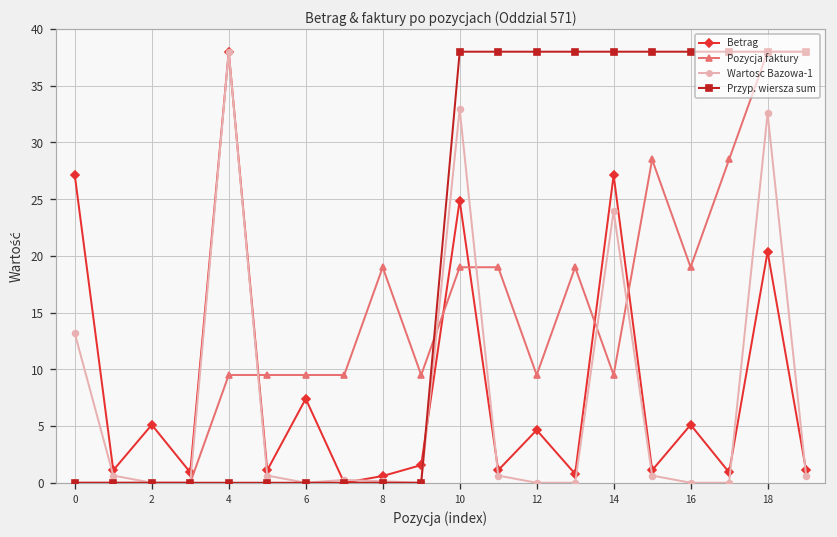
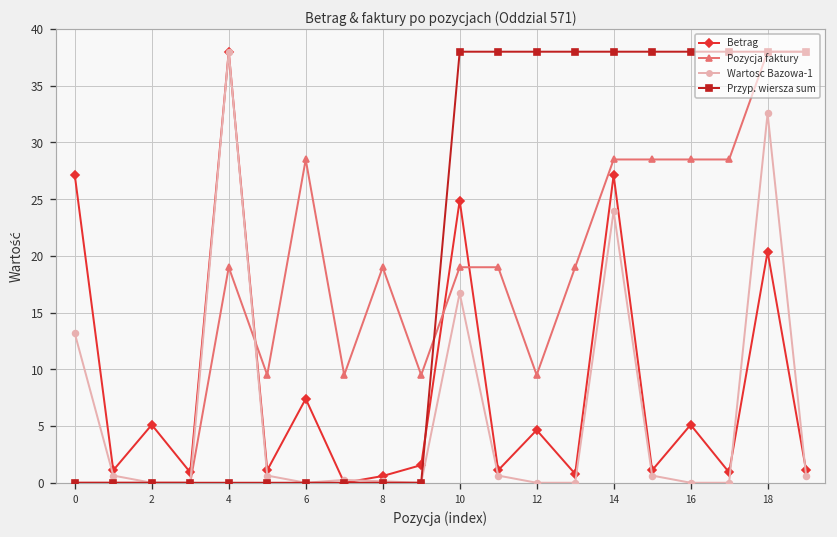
  {
    "Pozycja faktury": {
-     "4": 10,
-     "6": 10,
+     "4": 19,
+     "6": 29,
      "8": 19,
      "10": 19,
      "12": 10,
-     "14": 10,
-     "16": 19
+     "14": 29,
+     "16": 29
    },
    "Wartosc Bazowa-1": {
      "0": 13,
-     "10": 33,
+     "10": 17,
      "12": 0,
      "14": 24,
      "16": 0,
      "18": 33
    }
  }
